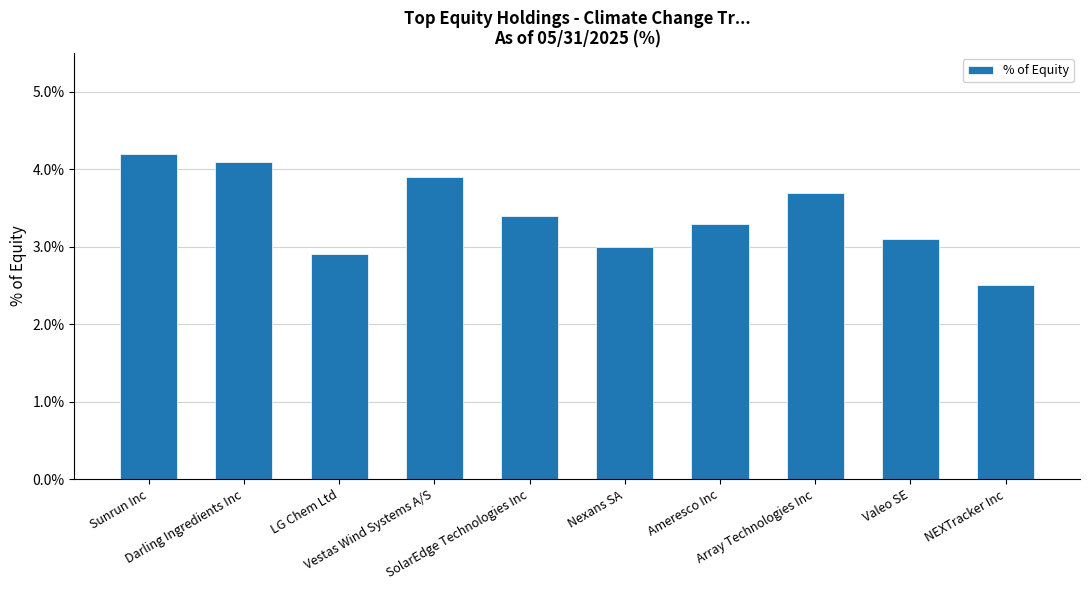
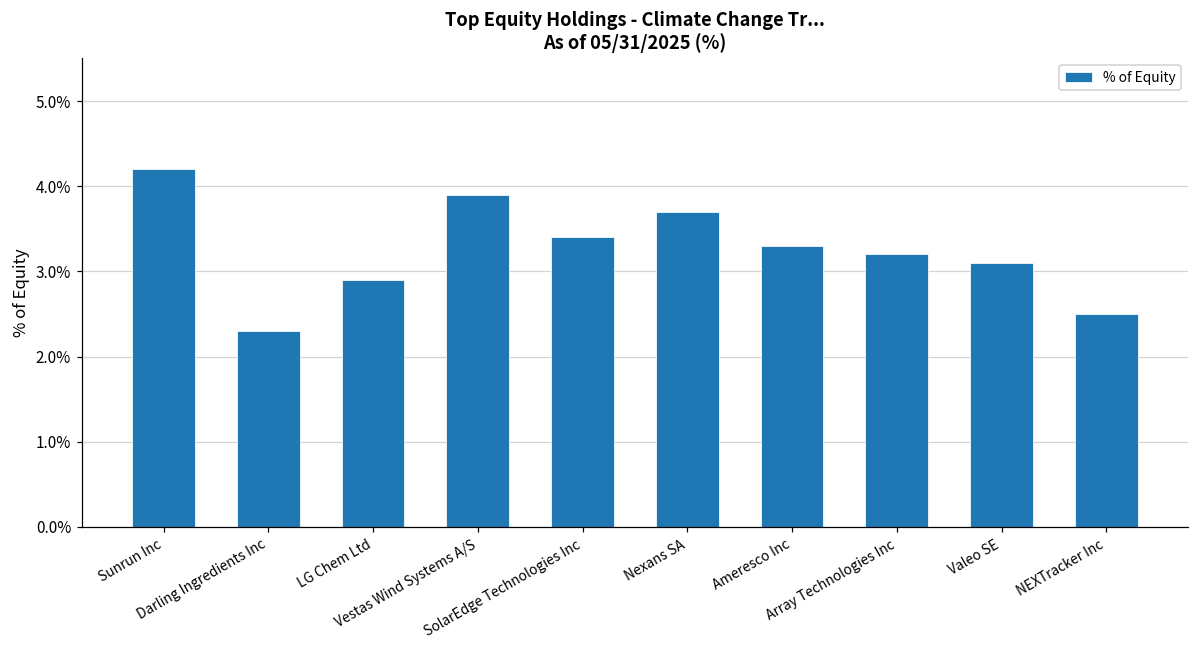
  {
    "Sunrun Inc": "4.2%",
-   "Darling Ingredients Inc": "4.1%",
+   "Darling Ingredients Inc": "2.3%",
    "LG Chem Ltd": "2.9%",
    "Vestas Wind Systems A/S": "3.9%",
    "SolarEdge Technologies Inc": "3.4%",
-   "Nexans SA": "3.0%",
+   "Nexans SA": "3.7%",
    "Ameresco Inc": "3.3%",
-   "Array Technologies Inc": "3.7%",
+   "Array Technologies Inc": "3.2%",
    "Valeo SE": "3.1%",
    "NEXTracker Inc": "2.5%"
  }
